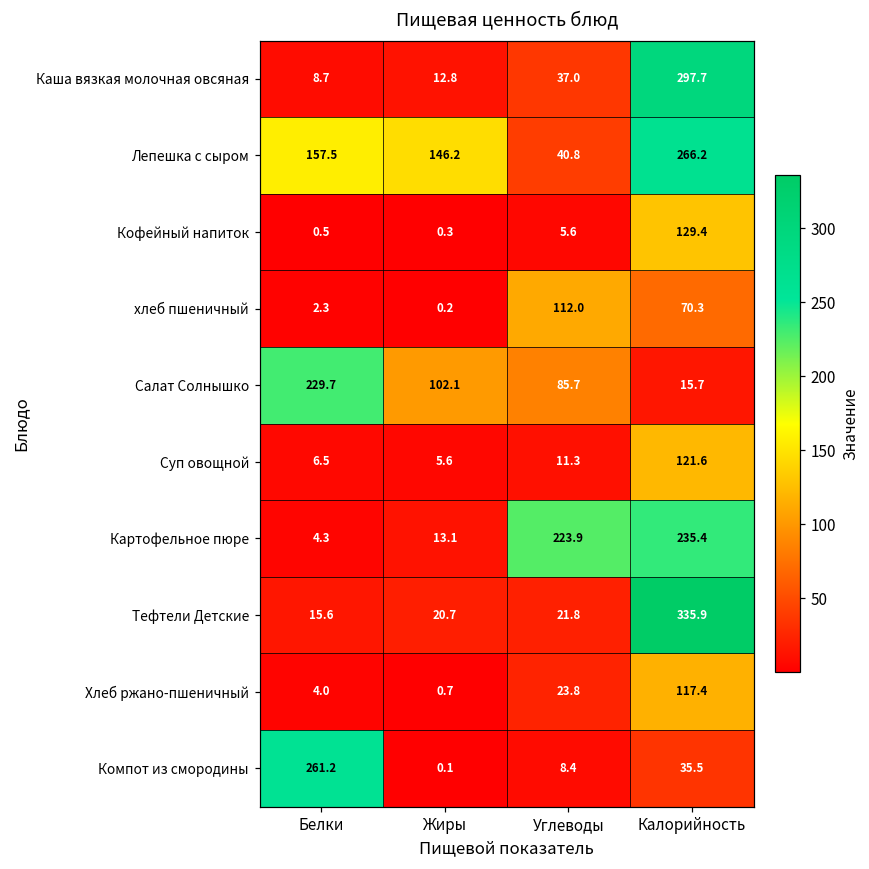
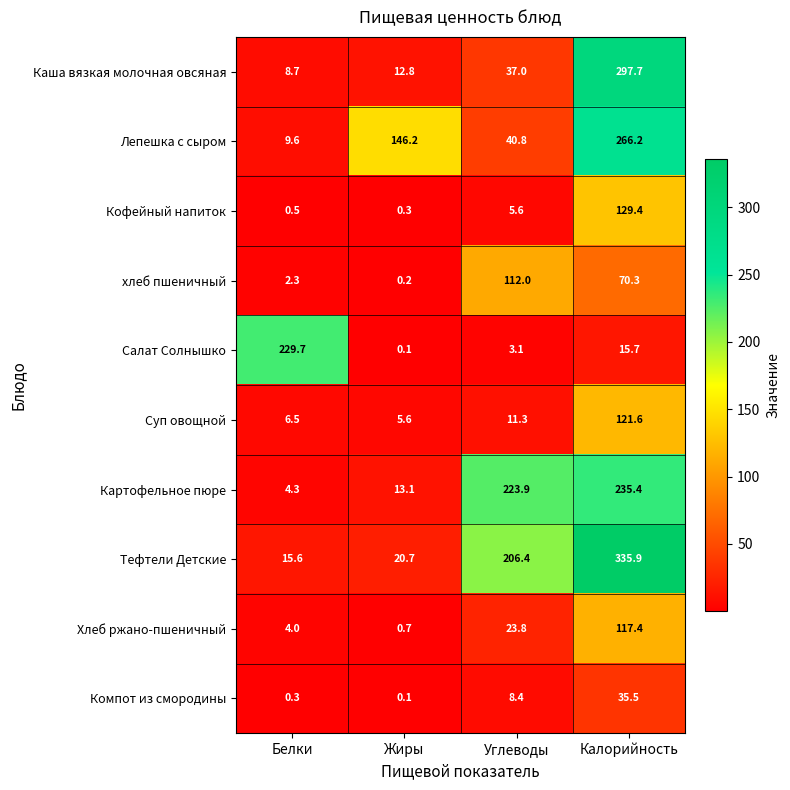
  {
    "Каша вязкая молочная овсяная": {
      "Белки": 8.7,
      "Жиры": 12.8,
      "Углеводы": 37.0,
      "Калорийность": 297.7
    },
    "Лепешка с сыром": {
-     "Белки": 157.5,
+     "Белки": 9.6,
      "Жиры": 146.2,
      "Углеводы": 40.8,
      "Калорийность": 266.2
    },
    "Кофейный напиток": {
      "Белки": 0.5,
      "Жиры": 0.3,
      "Углеводы": 5.6,
      "Калорийность": 129.4
    },
    "хлеб пшеничный": {
      "Белки": 2.3,
      "Жиры": 0.2,
      "Углеводы": 112.0,
      "Калорийность": 70.3
    },
    "Салат Солнышко": {
      "Белки": 229.7,
-     "Жиры": 102.1,
-     "Углеводы": 85.7,
+     "Жиры": 0.1,
+     "Углеводы": 3.1,
      "Калорийность": 15.7
    },
    "Суп овощной": {
      "Белки": 6.5,
      "Жиры": 5.6,
      "Углеводы": 11.3,
      "Калорийность": 121.6
    },
    "Картофельное пюре": {
      "Белки": 4.3,
      "Жиры": 13.1,
      "Углеводы": 223.9,
      "Калорийность": 235.4
    },
    "Тефтели Детские": {
      "Белки": 15.6,
      "Жиры": 20.7,
-     "Углеводы": 21.8,
+     "Углеводы": 206.4,
      "Калорийность": 335.9
    },
    "Хлеб ржано-пшеничный": {
      "Белки": 4.0,
      "Жиры": 0.7,
      "Углеводы": 23.8,
      "Калорийность": 117.4
    },
    "Компот из смородины": {
-     "Белки": 261.2,
+     "Белки": 0.3,
      "Жиры": 0.1,
      "Углеводы": 8.4,
      "Калорийность": 35.5
    }
  }
